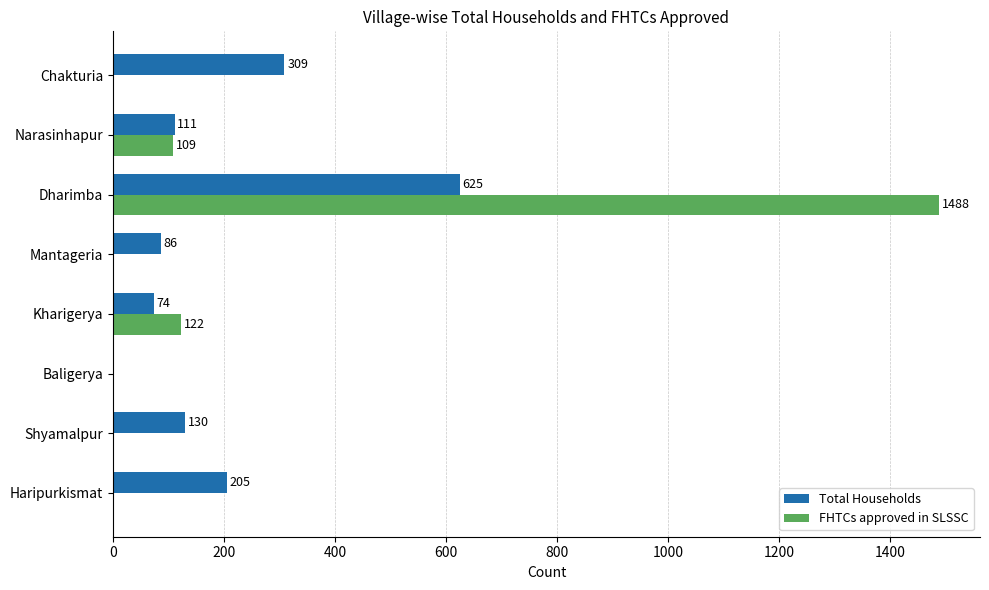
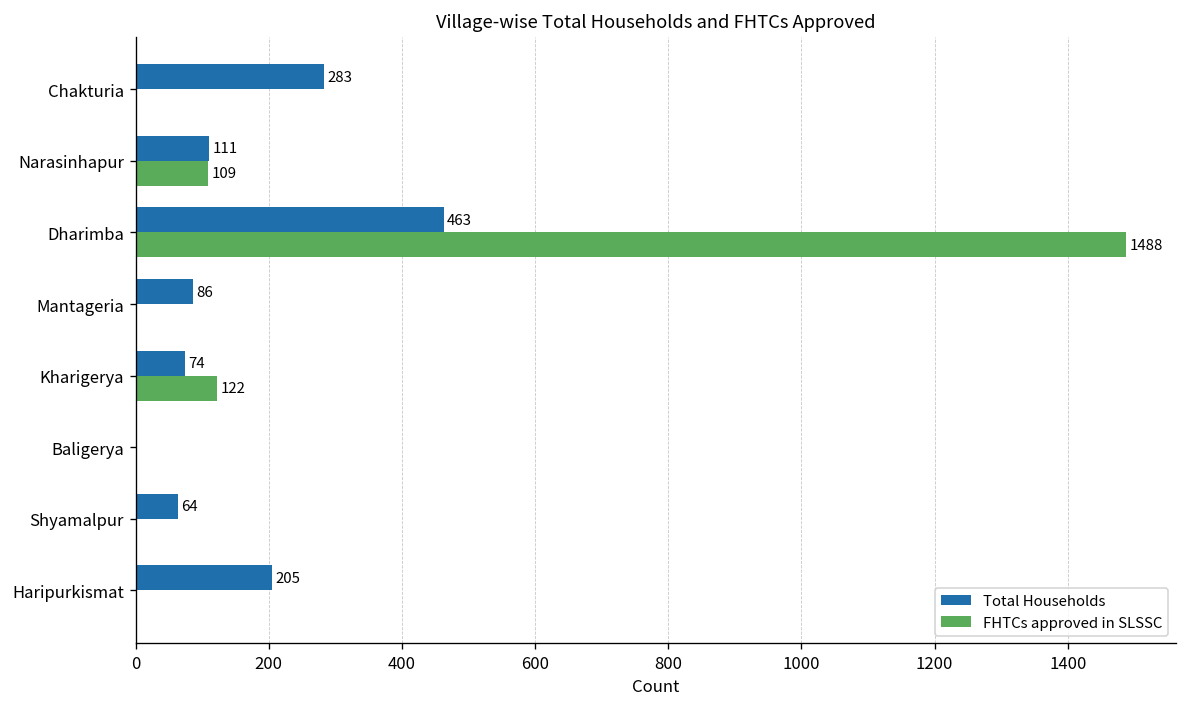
  {
    "Total Households": {
-     "Chakturia": 309,
+     "Chakturia": 283,
      "Narasinhapur": 111,
-     "Dharimba": 625,
+     "Dharimba": 463,
      "Mantageria": 86,
      "Kharigerya": 74,
-     "Shyamalpur": 130,
+     "Shyamalpur": 64,
      "Haripurkismat": 205
    },
    "FHTCs approved in SLSSC": {
      "Narasinhapur": 109,
      "Dharimba": 1488,
      "Kharigerya": 122
    }
  }
